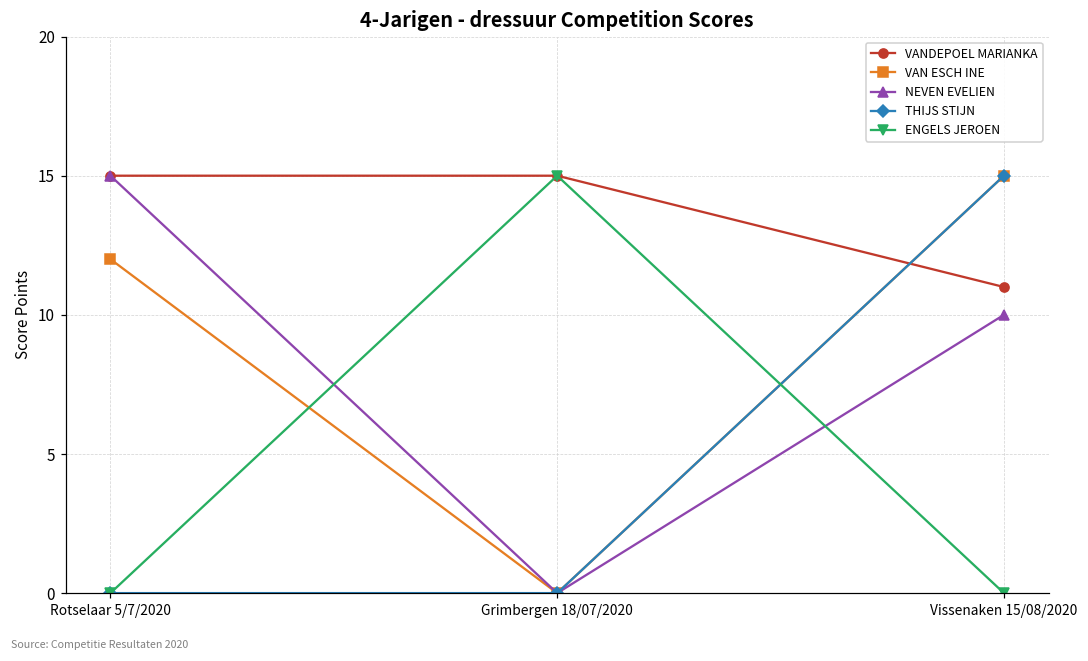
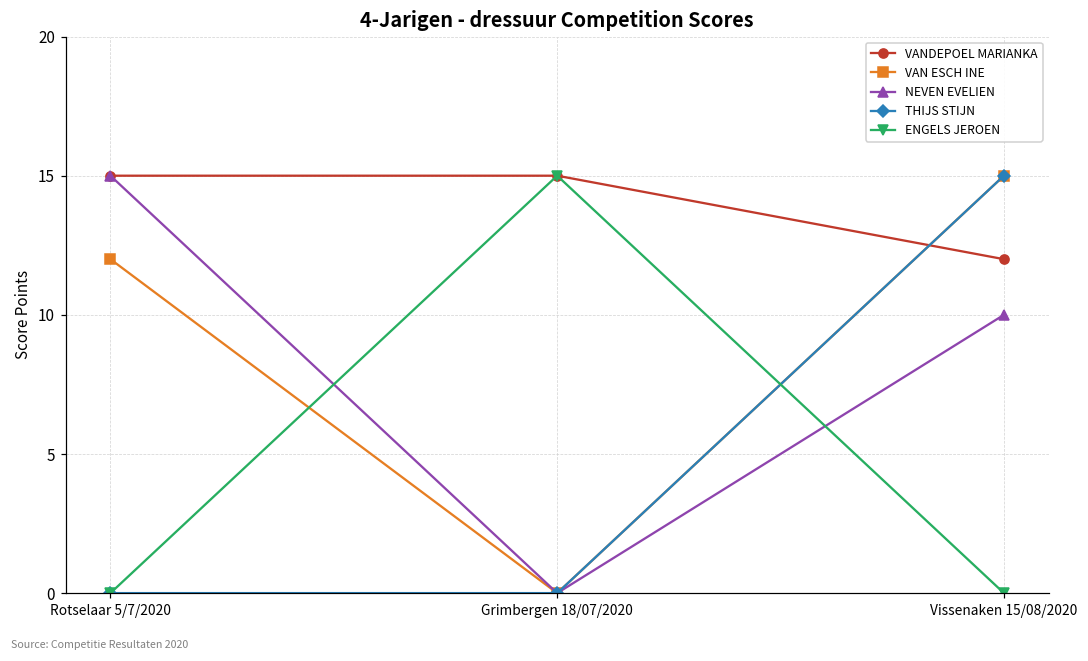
  {
    "VANDEPOEL MARIANKA": {
-     "Vissenaken 15/08/2020": 11
+     "Vissenaken 15/08/2020": 12
    },
    "VAN ESCH INE": {
      "Rotselaar 5/7/2020": 12
    },
    "NEVEN EVELIEN": {
      "Vissenaken 15/08/2020": 10
    },
    "ENGELS JEROEN": {
      "Vissenaken 15/08/2020": 0
    }
  }
